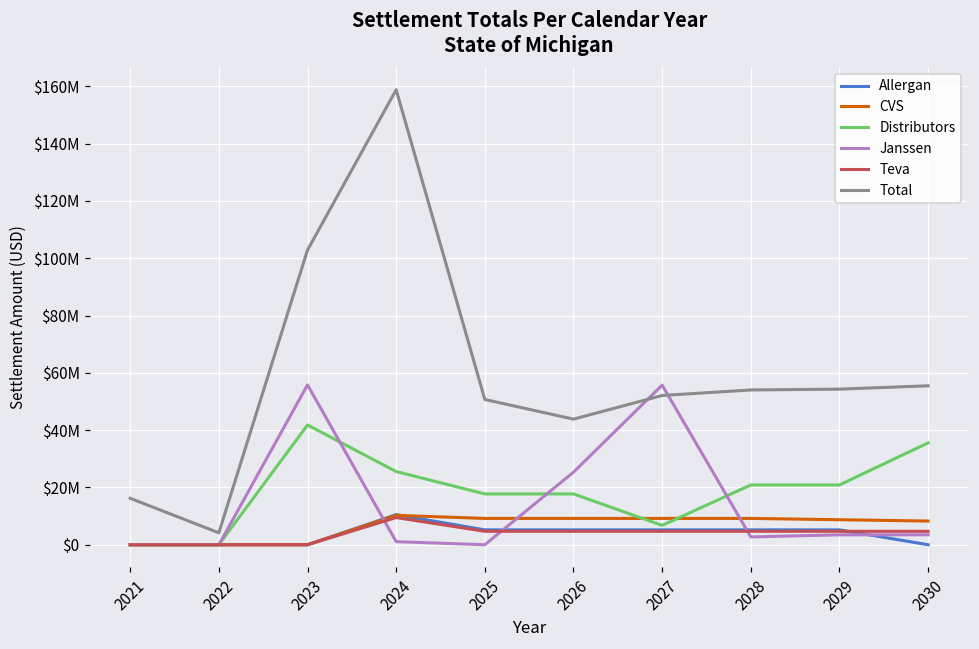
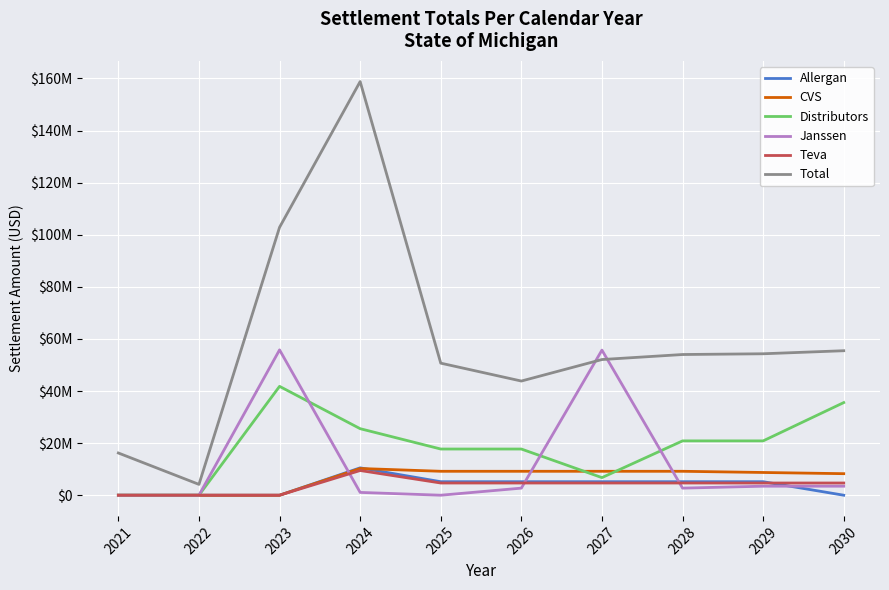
  {
    "Allergan": {
      "2030": "$0"
    },
    "CVS": {
      "2025": "$9000000",
      "2026": "$9000000",
      "2027": "$9000000",
      "2028": "$9000000",
      "2029": "$9000000",
      "2030": "$8000000"
    },
    "Distributors": {
      "2023": "$42000000",
      "2024": "$26000000",
      "2025": "$18000000",
      "2026": "$18000000",
      "2027": "$7000000",
      "2028": "$21000000",
      "2029": "$21000000",
      "2030": "$36000000"
    },
    "Janssen": {
      "2023": "$56000000",
      "2024": "$1000000",
      "2025": "$0",
-     "2026": "$25000000",
+     "2026": "$3000000",
      "2027": "$56000000",
      "2028": "$3000000",
      "2029": "$3000000",
      "2030": "$3000000"
    },
    "Teva": {
      "2030": "$5000000"
    },
    "Total": {
      "2021": "$16000000",
      "2022": "$4000000",
      "2023": "$103000000",
      "2024": "$159000000",
      "2025": "$51000000",
      "2026": "$44000000",
      "2027": "$52000000",
      "2028": "$54000000",
      "2029": "$54000000",
      "2030": "$55000000"
    }
  }
